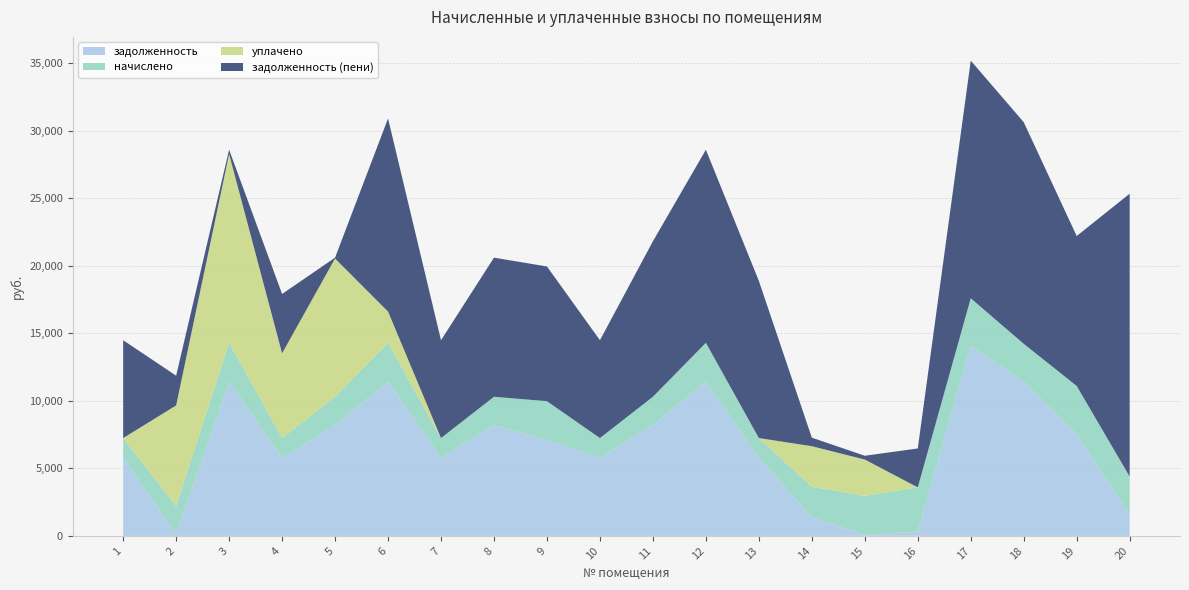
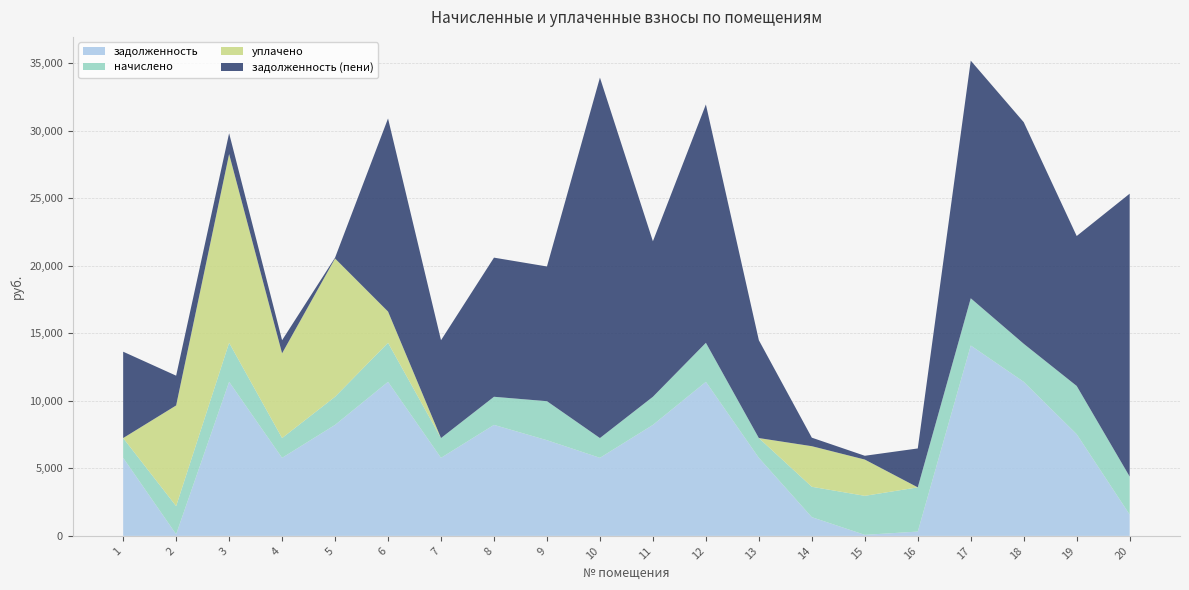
  {
    "уплачено": {
      "2": "7,500",
      "3": "14,000",
      "4": "6,300",
      "6": "2,300",
      "14": "3,000",
      "15": "2,700"
    },
    "задолженность (пени)": {
-     "1": "7,200",
+     "1": "6,400",
      "2": "2,200",
-     "3": "300",
-     "4": "4,400",
+     "3": "1,500",
+     "4": "1,000",
      "6": "14,300",
      "7": "7,200",
      "8": "10,300",
      "9": "10,000",
-     "10": "7,200",
+     "10": "26,700",
      "11": "11,500",
-     "12": "14,300",
-     "13": "11,600",
+     "12": "17,600",
+     "13": "7,200",
      "14": "600",
      "15": "300",
      "16": "2,900",
      "17": "17,600",
      "18": "16,400",
      "19": "11,100",
      "20": "20,900"
    }
  }
